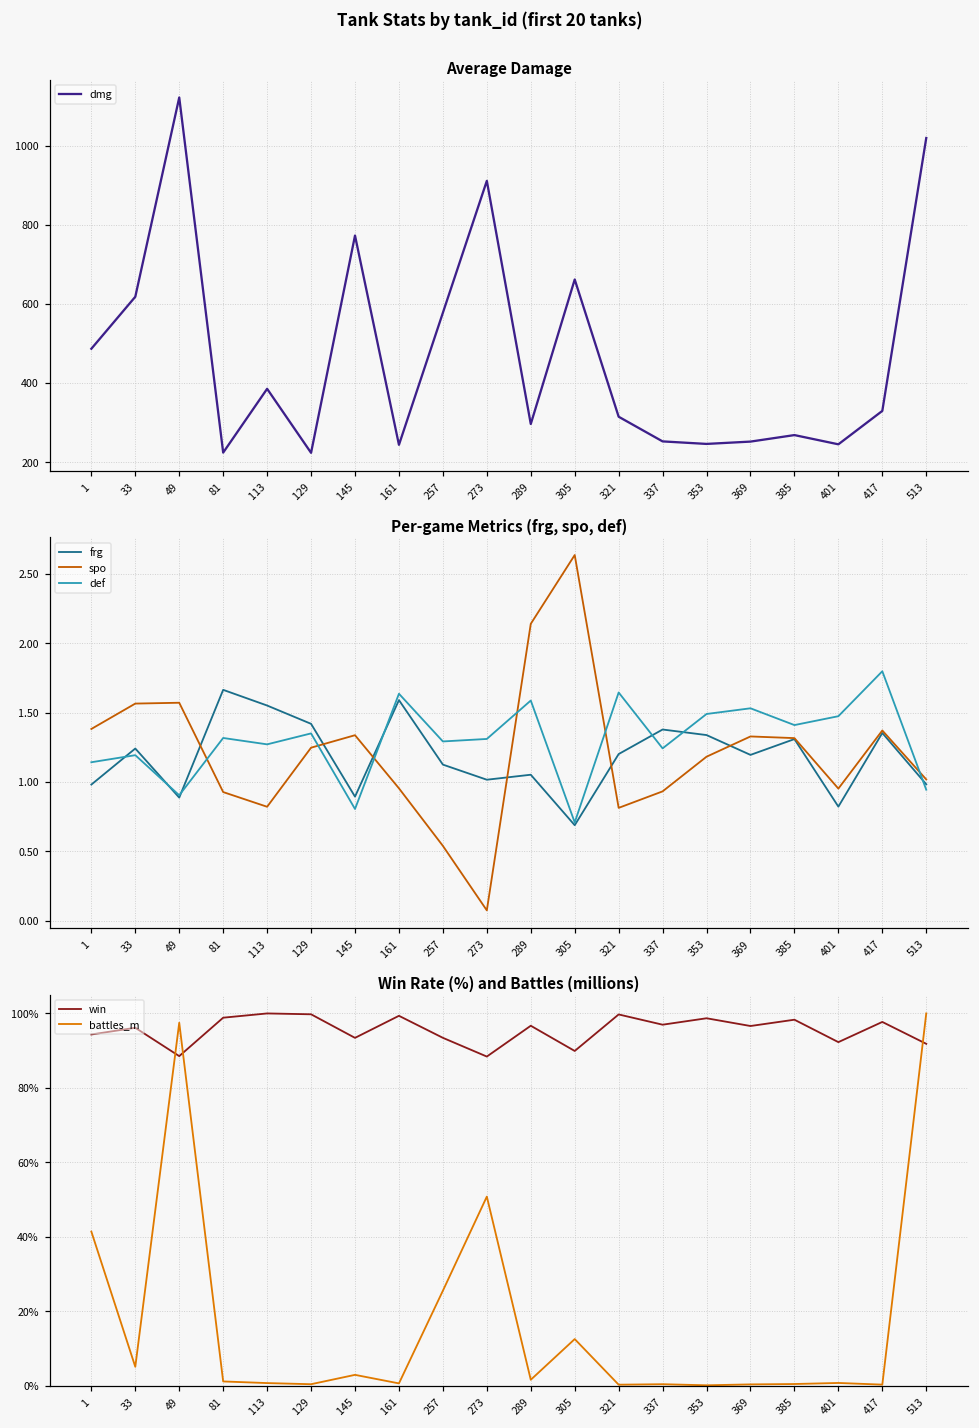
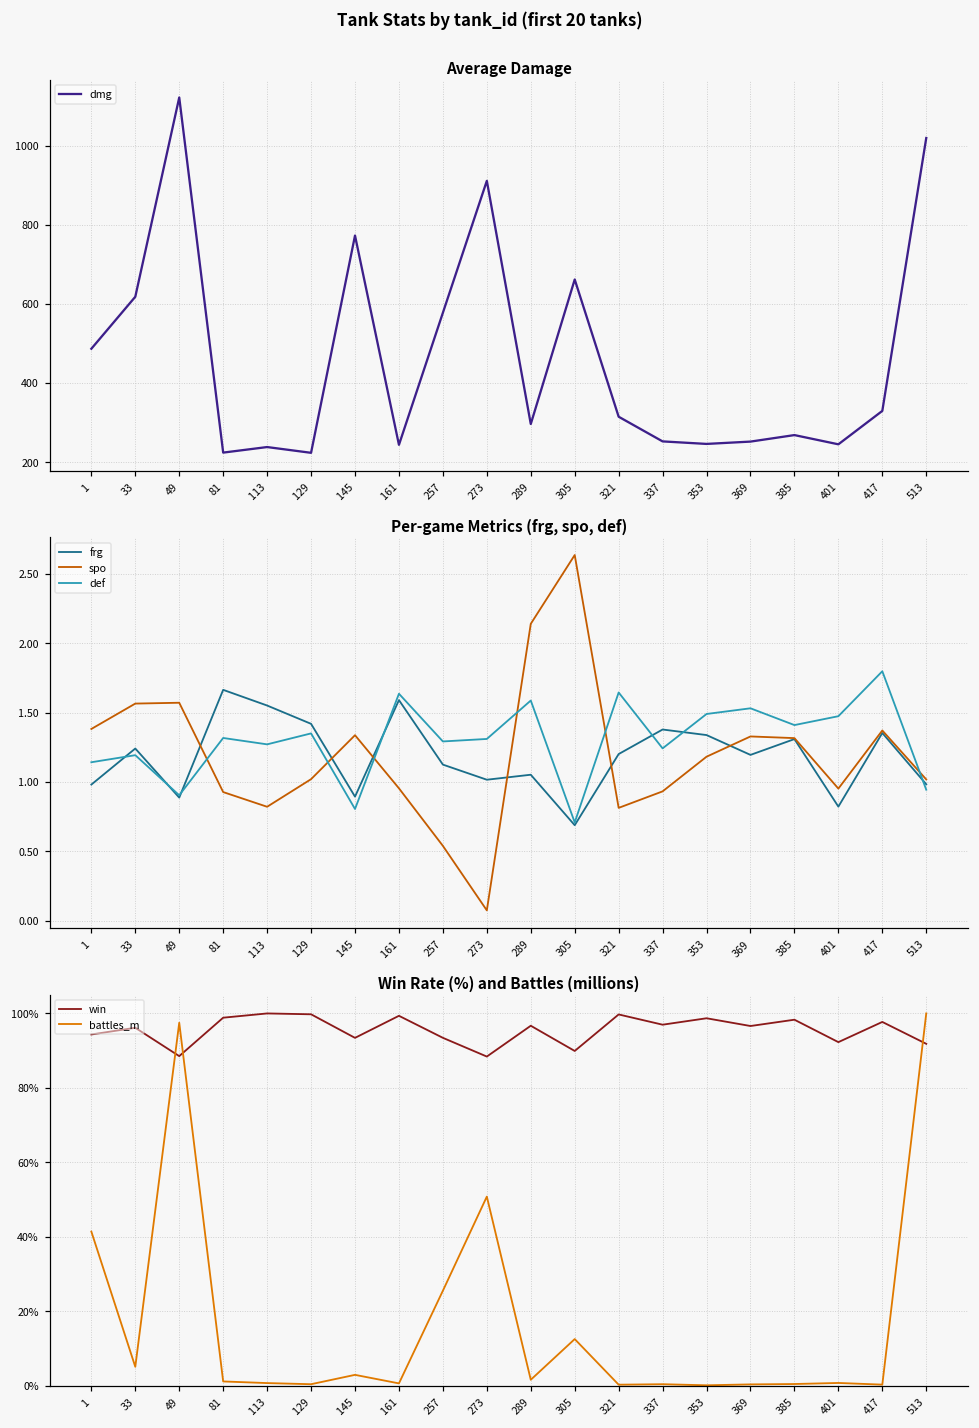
  {
    "Average Damage": {
      "1": "490",
      "33": "620",
      "49": "1120",
      "81": "220",
-     "113": "390",
+     "113": "240",
      "129": "220",
      "145": "770",
      "161": "240",
      "257": "580",
      "273": "910",
      "289": "300",
      "305": "660",
      "321": "320",
      "337": "250",
      "353": "250",
      "369": "250",
      "385": "270",
      "401": "250",
      "417": "330",
      "513": "1020"
    },
    "Per-game Metrics (frg, spo, def)": {
      "frg": {
        "1": "0.98",
        "33": "1.24",
        "81": "1.66",
        "113": "1.55",
        "129": "1.42",
        "145": "0.89",
        "161": "1.59",
        "257": "1.13",
        "273": "1.02",
        "289": "1.05",
        "321": "1.20",
        "337": "1.38",
        "353": "1.34",
        "369": "1.20",
        "401": "0.82",
        "513": "0.98"
      },
      "spo": {
        "1": "1.38",
        "33": "1.57",
        "49": "1.57",
        "81": "0.93",
        "113": "0.82",
-       "129": "1.25",
+       "129": "1.02",
        "145": "1.34",
        "161": "0.95",
        "257": "0.54",
        "273": "0.07",
        "289": "2.14",
        "305": "2.64",
        "321": "0.81",
        "337": "0.93",
        "353": "1.18",
        "369": "1.33",
        "401": "0.95",
        "513": "1.02"
      },
      "def": {
        "1": "1.14",
        "33": "1.19",
        "81": "1.32",
        "113": "1.27",
        "129": "1.35",
        "145": "0.81",
        "161": "1.64",
        "257": "1.29",
        "273": "1.31",
        "289": "1.59",
        "321": "1.65",
        "337": "1.24",
        "353": "1.49",
        "369": "1.53",
        "385": "1.41",
        "401": "1.47",
        "417": "1.80",
        "513": "0.94"
      }
    },
    "Win Rate (%) and Battles (millions)": {
      "win": {
        "49": "89%",
        "81": "99%",
        "113": "100%",
        "129": "100%",
        "145": "93%",
        "161": "99%",
        "257": "93%",
        "273": "88%",
        "289": "97%",
        "305": "90%",
        "321": "100%",
        "337": "97%",
        "353": "99%",
        "369": "97%",
        "385": "98%",
        "401": "92%",
        "417": "98%",
        "513": "92%"
      },
      "battles_m": {
        "1": "41%",
        "33": "5%",
        "49": "98%",
        "81": "1%",
        "113": "1%",
        "129": "0%",
        "145": "3%",
        "161": "1%",
        "257": "26%",
        "273": "51%",
        "289": "2%",
        "305": "13%",
        "321": "0%",
        "337": "0%",
        "353": "0%",
        "369": "0%",
        "385": "0%",
        "401": "1%",
        "417": "0%",
        "513": "100%"
      }
    }
  }
